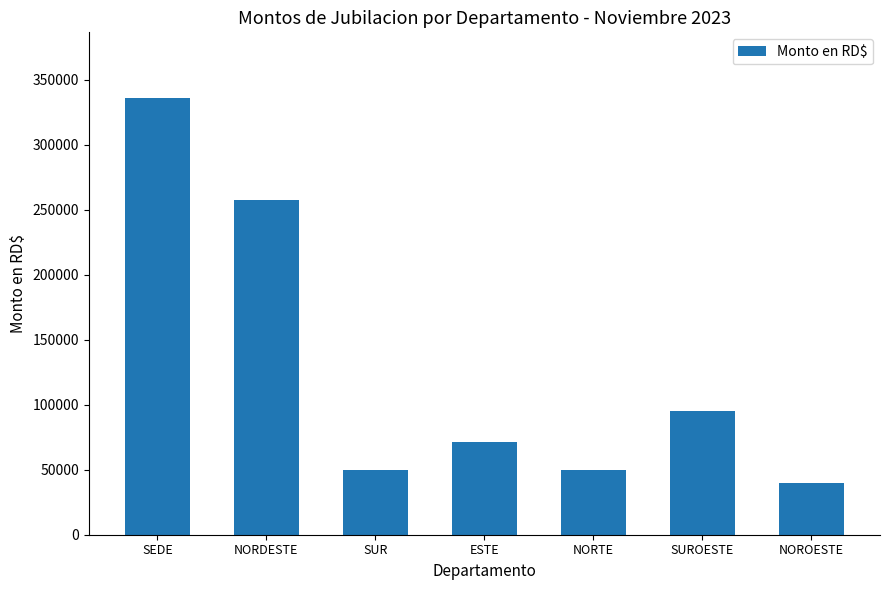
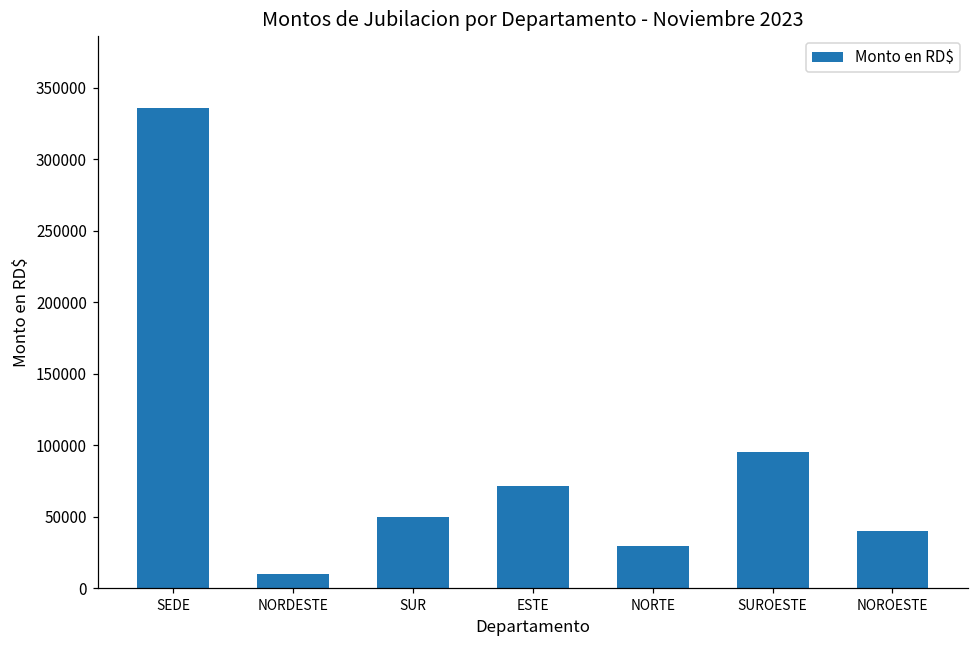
  {
    "SEDE": 336000,
-   "NORDESTE": 257000,
+   "NORDESTE": 10000,
    "SUR": 50000,
    "ESTE": 72000,
-   "NORTE": 50000,
+   "NORTE": 30000,
    "SUROESTE": 95000,
    "NOROESTE": 40000
  }
